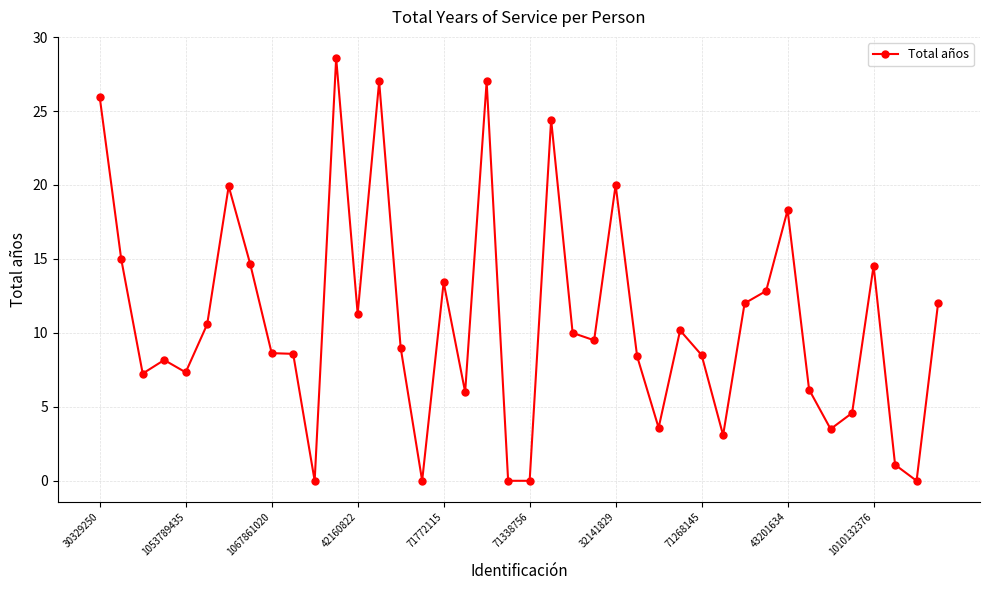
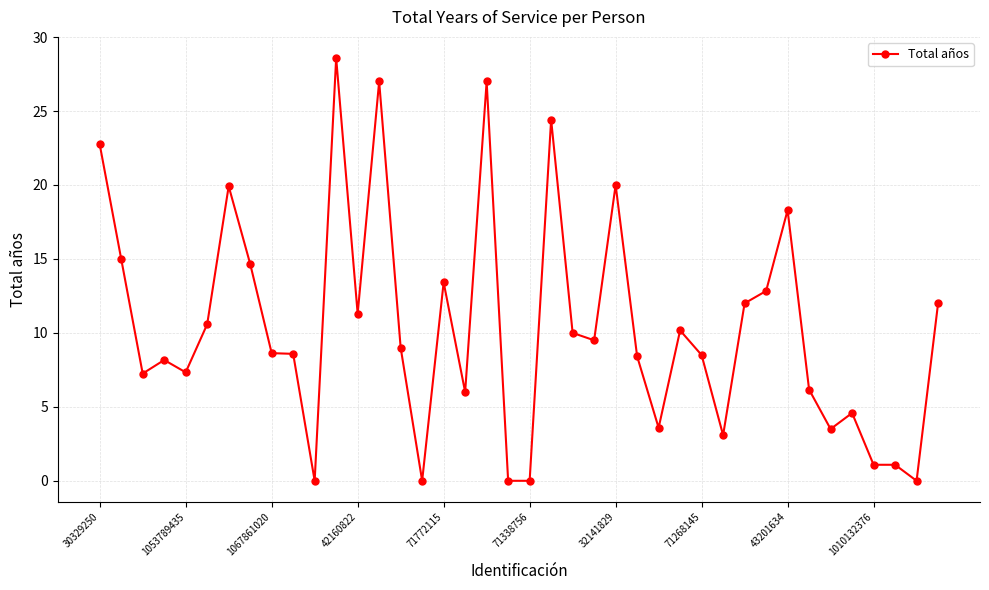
  {
-   "30329250": 26.0,
+   "30329250": 22.8,
    "1053789435": 7.3,
    "1067861020": 8.6,
    "42160822": 11.3,
    "71772115": 13.4,
    "71338756": 0.0,
    "32141829": 20.0,
    "71268145": 8.5,
    "43201634": 18.3,
-   "1010132376": 14.5
+   "1010132376": 1.1
  }
